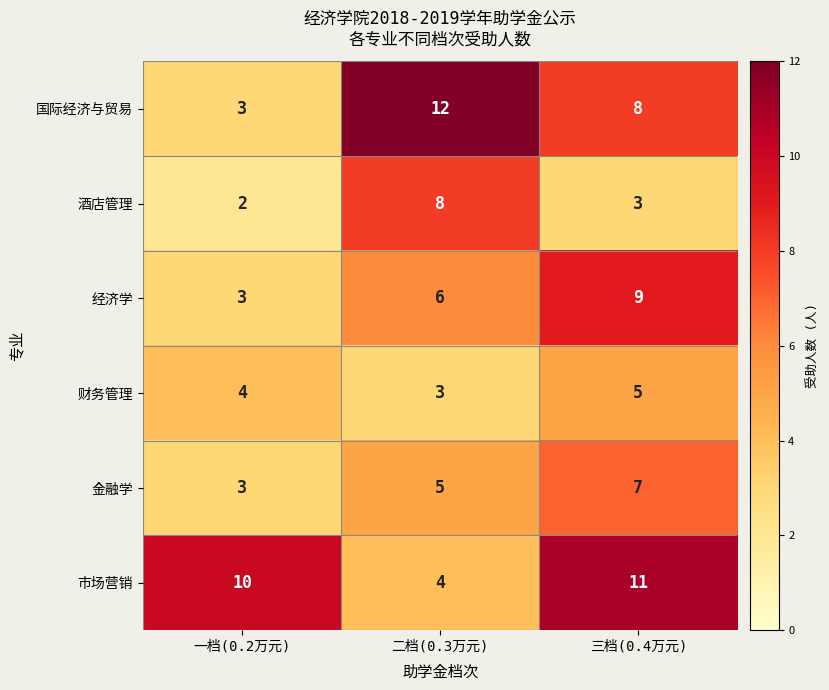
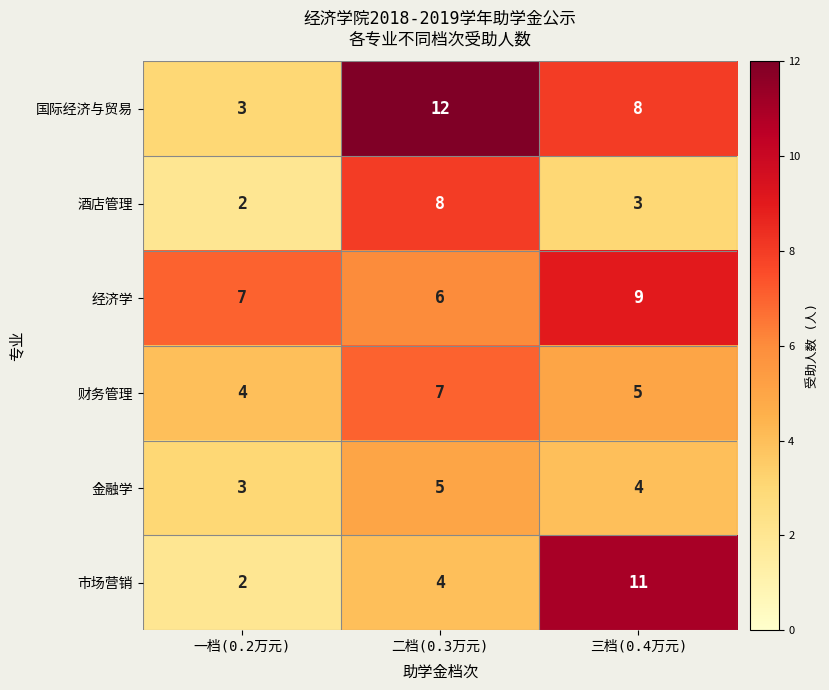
  {
    "国际经济与贸易": {
      "一档(0.2万元)": 3,
      "二档(0.3万元)": 12,
      "三档(0.4万元)": 8
    },
    "酒店管理": {
      "一档(0.2万元)": 2,
      "二档(0.3万元)": 8,
      "三档(0.4万元)": 3
    },
    "经济学": {
-     "一档(0.2万元)": 3,
+     "一档(0.2万元)": 7,
      "二档(0.3万元)": 6,
      "三档(0.4万元)": 9
    },
    "财务管理": {
      "一档(0.2万元)": 4,
-     "二档(0.3万元)": 3,
+     "二档(0.3万元)": 7,
      "三档(0.4万元)": 5
    },
    "金融学": {
      "一档(0.2万元)": 3,
      "二档(0.3万元)": 5,
-     "三档(0.4万元)": 7
+     "三档(0.4万元)": 4
    },
    "市场营销": {
-     "一档(0.2万元)": 10,
+     "一档(0.2万元)": 2,
      "二档(0.3万元)": 4,
      "三档(0.4万元)": 11
    }
  }
